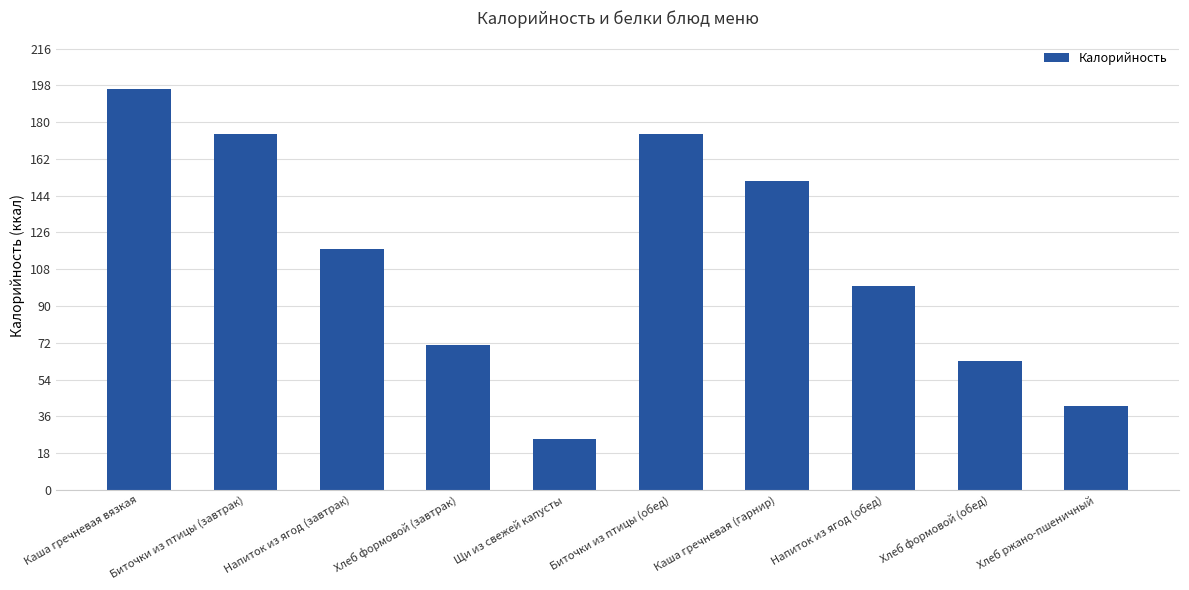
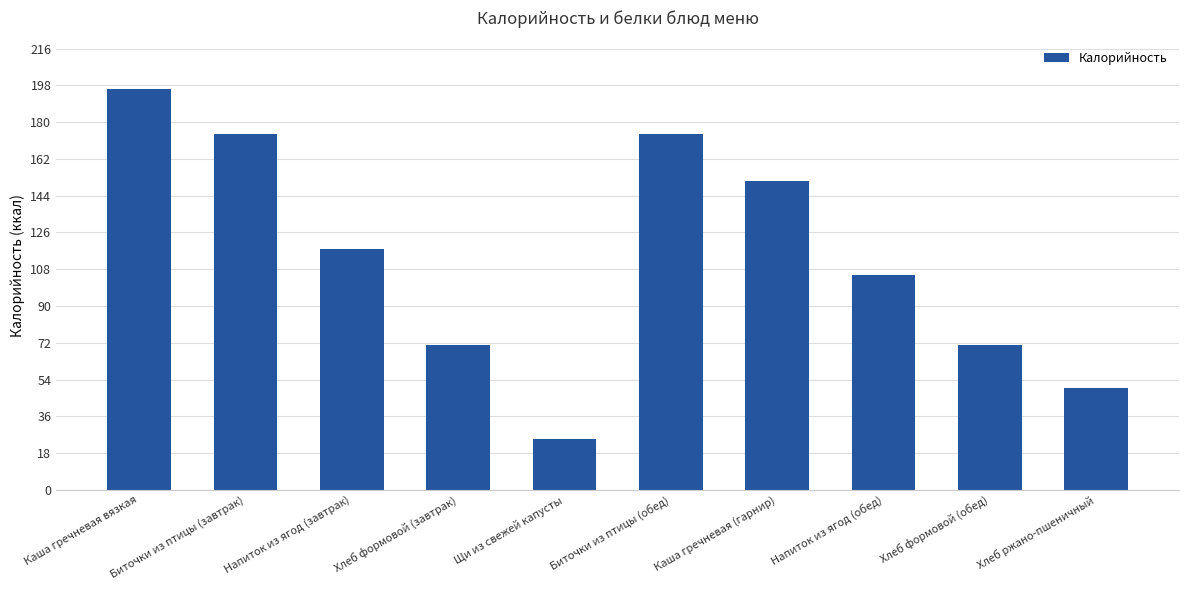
  {
    "Каша гречневая вязкая": 196,
    "Биточки из птицы (завтрак)": 174,
    "Напиток из ягод (завтрак)": 118,
    "Хлеб формовой (завтрак)": 71,
    "Щи из свежей капусты": 25,
    "Биточки из птицы (обед)": 174,
    "Каша гречневая (гарнир)": 151,
-   "Напиток из ягод (обед)": 100,
-   "Хлеб формовой (обед)": 63,
-   "Хлеб ржано-пшеничный": 41
+   "Напиток из ягод (обед)": 105,
+   "Хлеб формовой (обед)": 71,
+   "Хлеб ржано-пшеничный": 50
  }
